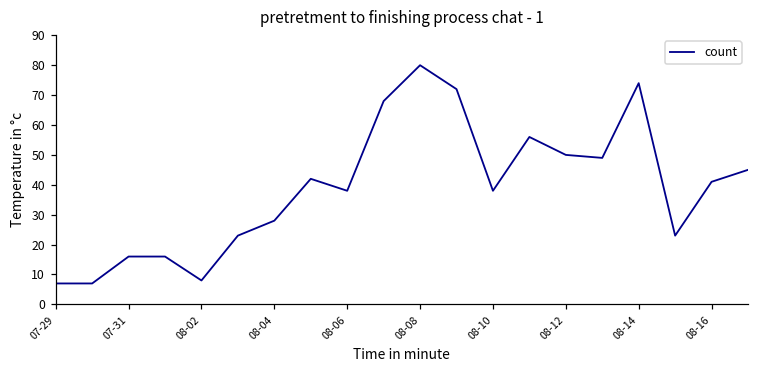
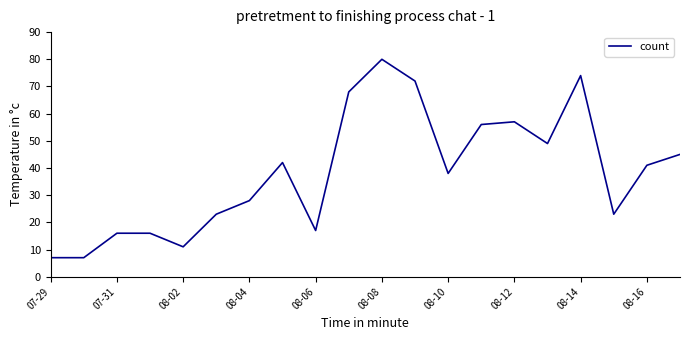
  {
    "07-29": 7,
    "07-31": 16,
-   "08-02": 8,
+   "08-02": 11,
    "08-04": 28,
-   "08-06": 38,
+   "08-06": 17,
    "08-08": 80,
    "08-10": 38,
-   "08-12": 50,
+   "08-12": 57,
    "08-14": 74,
    "08-16": 41
  }
